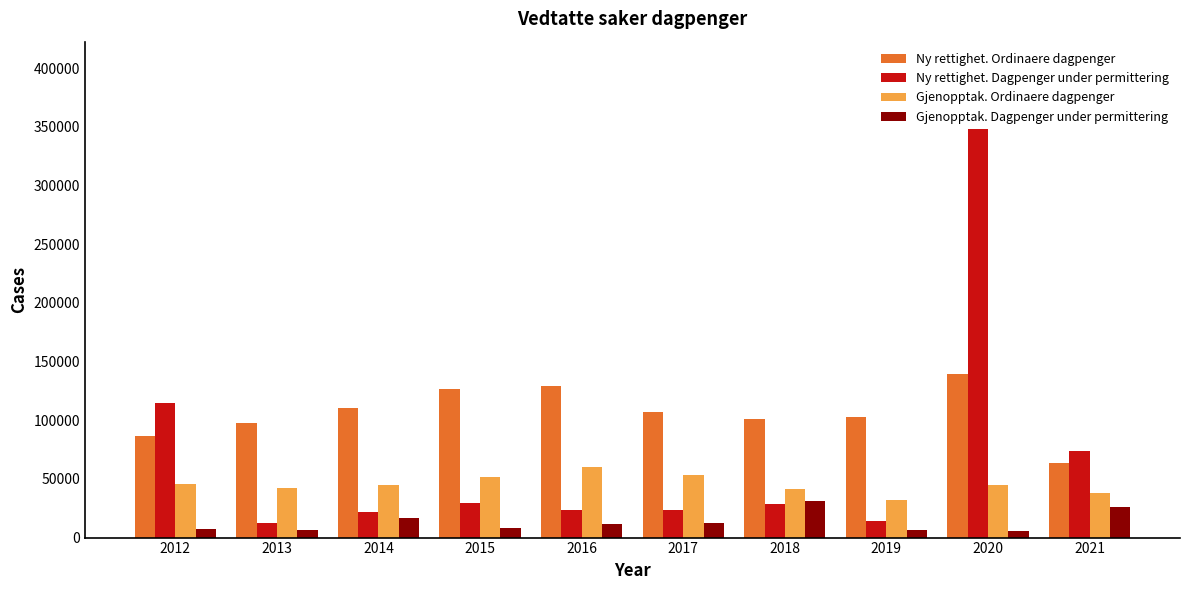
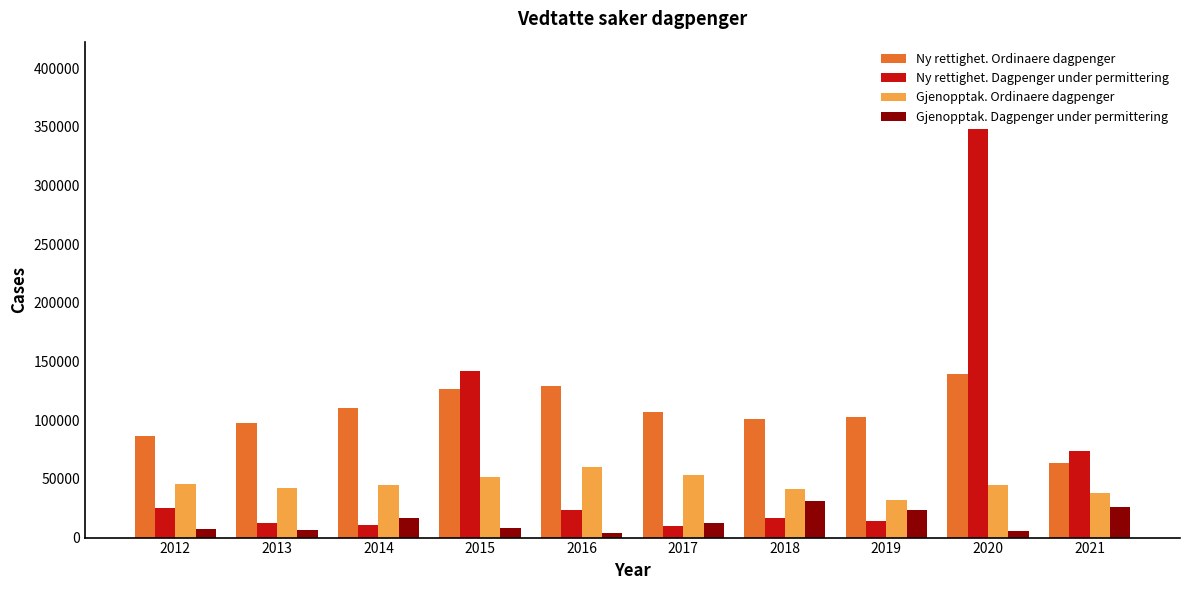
  {
    "Ny rettighet. Dagpenger under permittering": {
-     "2012": 114000,
+     "2012": 25000,
      "2013": 12000,
-     "2014": 22000,
-     "2015": 29000,
+     "2014": 10000,
+     "2015": 142000,
      "2016": 24000,
-     "2017": 24000,
-     "2018": 29000,
+     "2017": 10000,
+     "2018": 17000,
      "2019": 14000,
      "2021": 74000
    },
    "Gjenopptak. Dagpenger under permittering": {
      "2012": 7000,
      "2013": 6000,
      "2014": 17000,
      "2015": 8000,
-     "2016": 11000,
+     "2016": 4000,
      "2017": 12000,
      "2018": 31000,
-     "2019": 6000,
+     "2019": 24000,
      "2020": 6000,
      "2021": 26000
    }
  }
